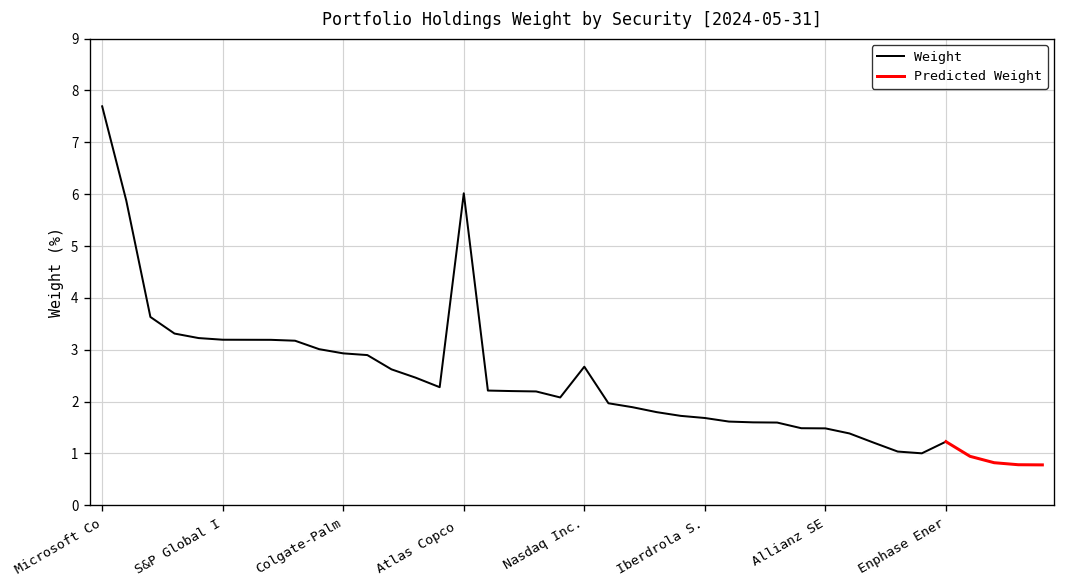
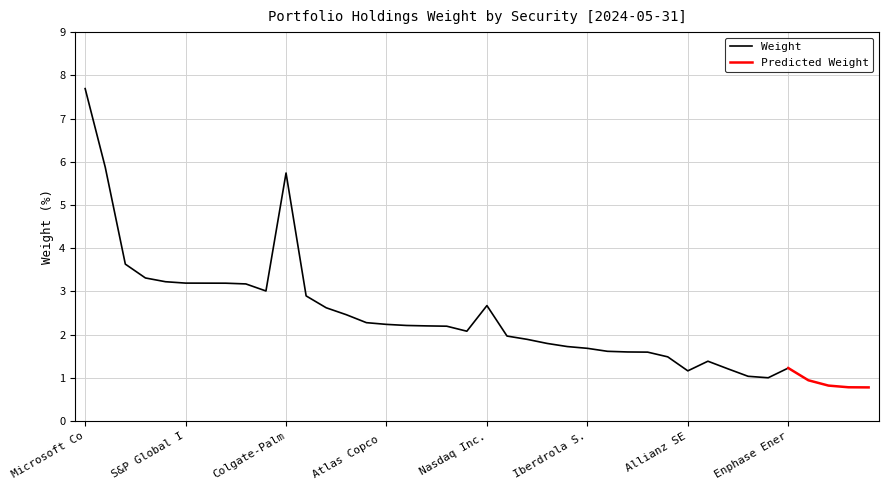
  {
    "Weight": {
      "Microsoft Co": 7.7,
      "S&P Global I": 3.2,
-     "Colgate-Palm": 2.9,
-     "Atlas Copco": 6.0,
+     "Colgate-Palm": 5.7,
+     "Atlas Copco": 2.2,
      "Nasdaq Inc.": 2.7,
      "Iberdrola S.": 1.7,
-     "Allianz SE": 1.5
+     "Allianz SE": 1.2
    }
  }
